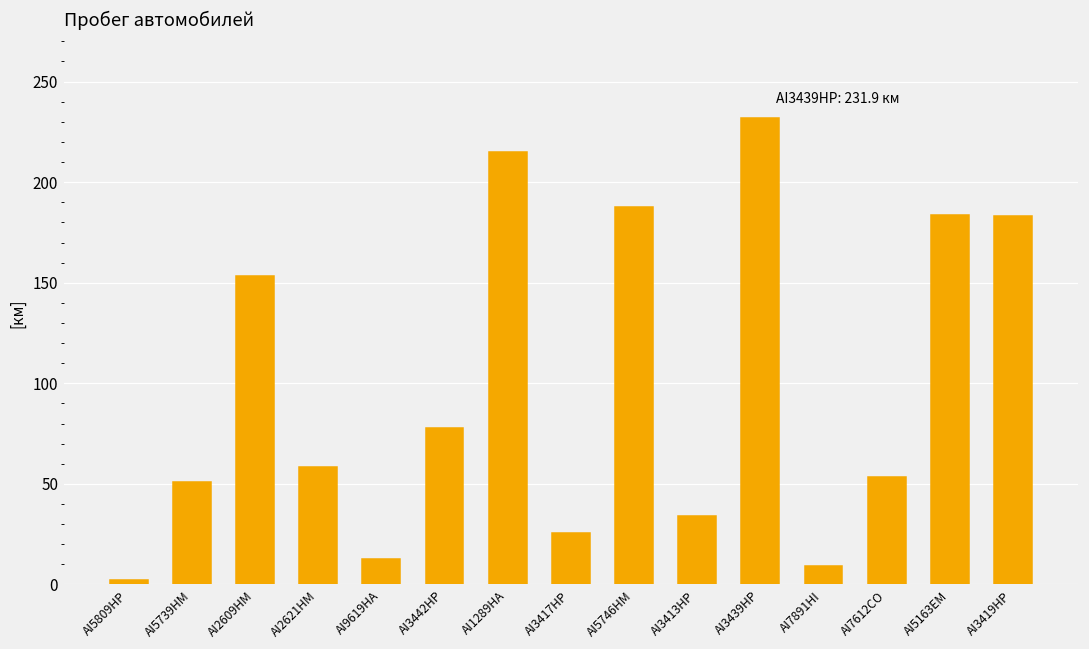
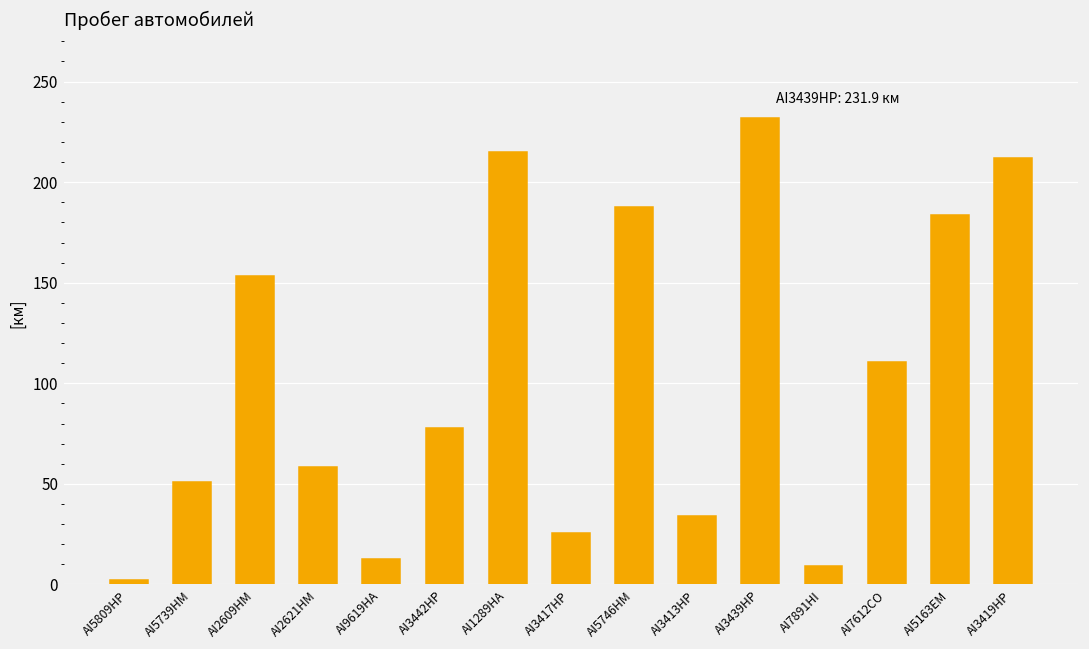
  {
    "AI5809HP": 2,
    "AI5739HM": 51,
    "AI2609HM": 153,
    "AI2621HM": 58,
    "AI9619HA": 12,
    "AI3442HP": 78,
    "AI1289HA": 215,
    "AI3417HP": 26,
    "AI5746HM": 188,
    "AI3413HP": 34,
    "AI7891HI": 9,
-   "AI7612CO": 53,
+   "AI7612CO": 110,
    "AI5163EM": 184,
-   "AI3419HP": 183
+   "AI3419HP": 212
  }
